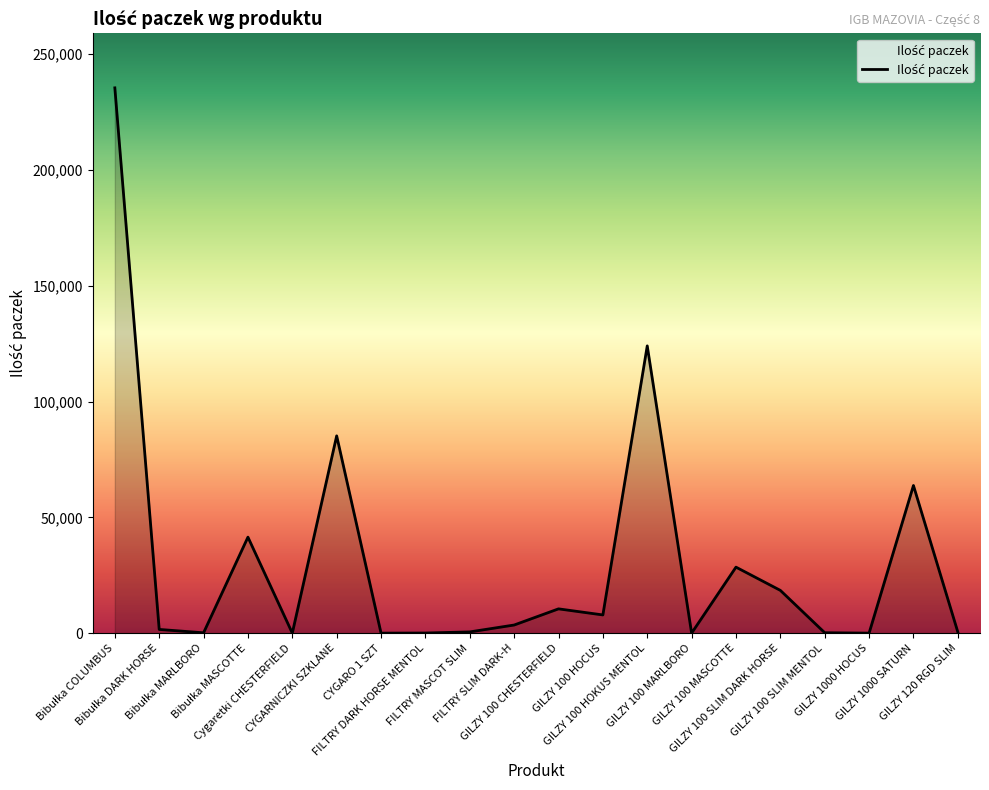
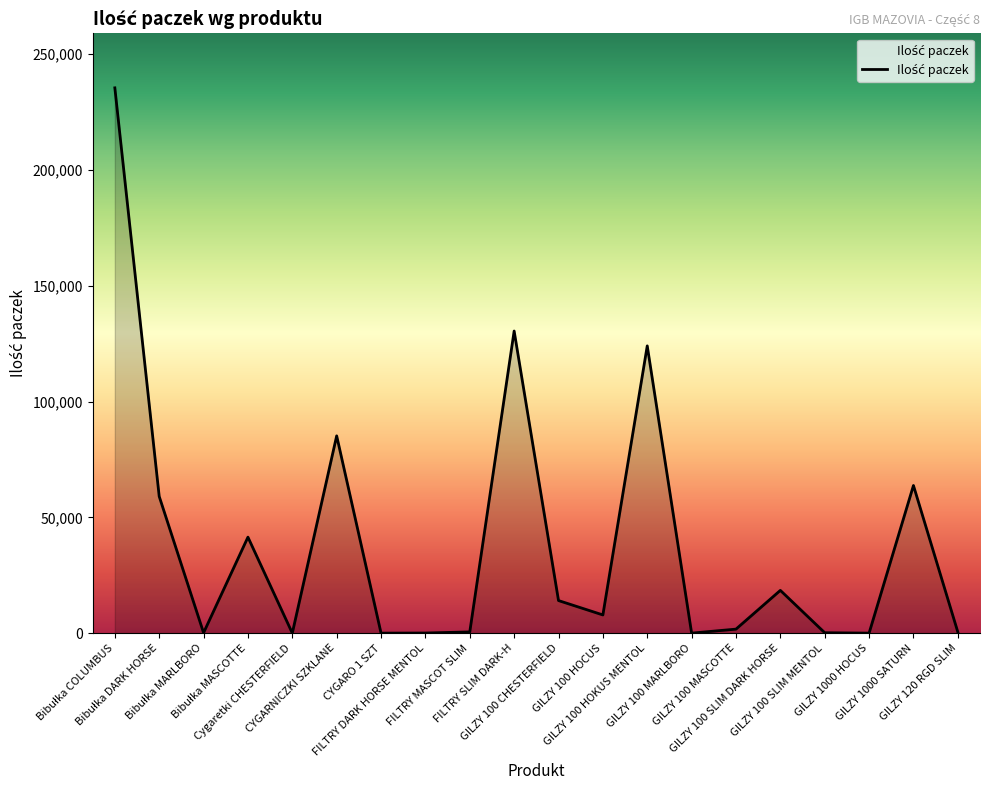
  {
    "Bibułka COLUMBUS": "235,000",
-   "Bibułka DARK HORSE": "2,000",
+   "Bibułka DARK HORSE": "59,000",
    "Bibułka MARLBORO": "0",
    "Bibułka MASCOTTE": "41,000",
    "Cygaretki CHESTERFIELD": "0",
    "CYGARNICZKI SZKLANE": "85,000",
    "CYGARO 1 SZT": "0",
    "FILTRY DARK HORSE MENTOL": "0",
    "FILTRY MASCOT SLIM": "1,000",
-   "FILTRY SLIM DARK-H": "4,000",
-   "GILZY 100 CHESTERFIELD": "10,000",
+   "FILTRY SLIM DARK-H": "130,000",
+   "GILZY 100 CHESTERFIELD": "14,000",
    "GILZY 100 HOCUS": "8,000",
    "GILZY 100 HOKUS MENTOL": "124,000",
    "GILZY 100 MARLBORO": "0",
-   "GILZY 100 MASCOTTE": "29,000",
+   "GILZY 100 MASCOTTE": "2,000",
    "GILZY 100 SLIM DARK HORSE": "18,000",
    "GILZY 100 SLIM MENTOL": "0",
    "GILZY 1000 HOCUS": "0",
    "GILZY 1000 SATURN": "64,000",
    "GILZY 120 RGD SLIM": "0"
  }
